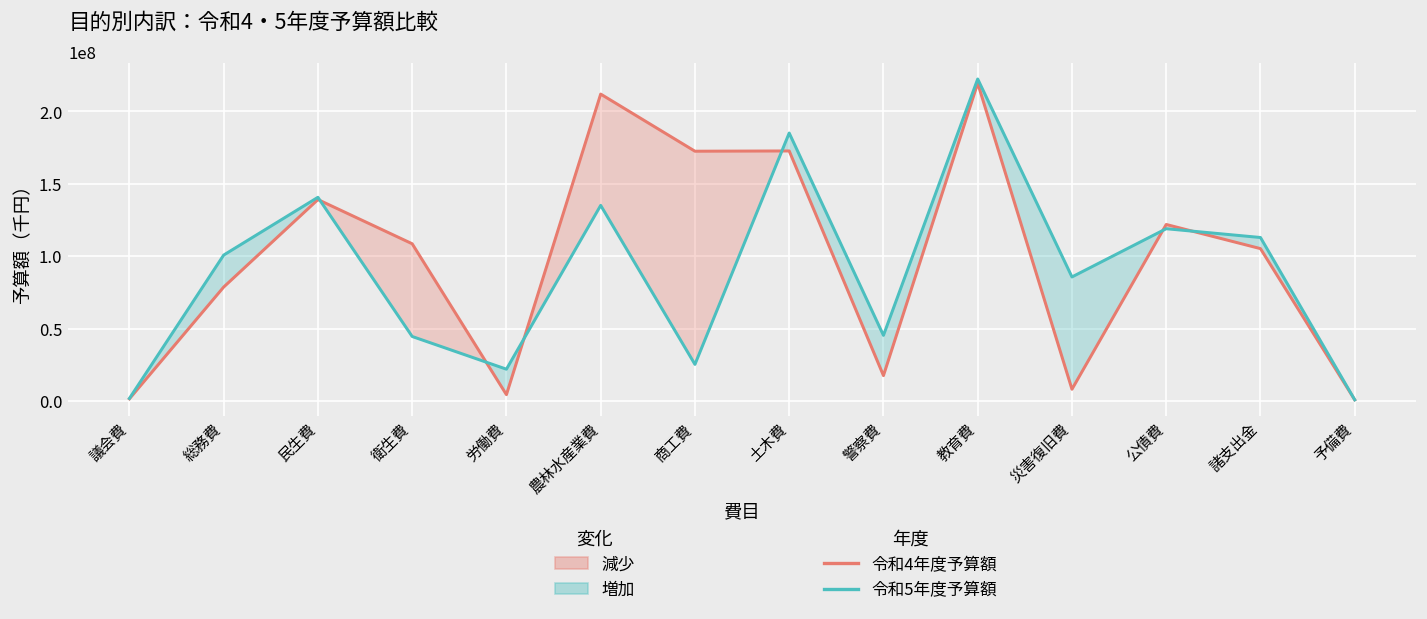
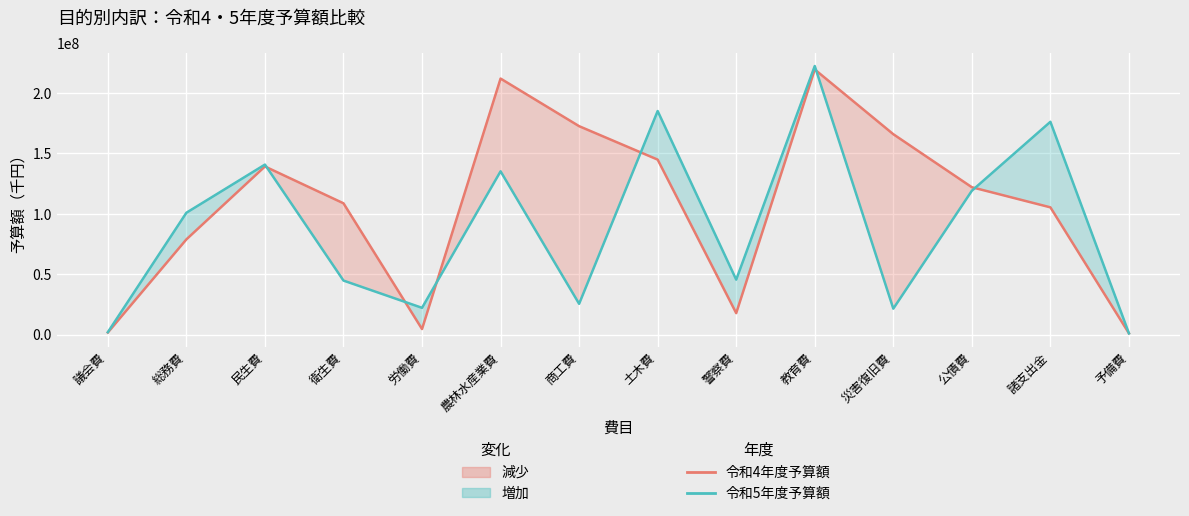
  {
    "令和4年度予算額": {
      "総務費": 79000000,
      "衛生費": 109000000,
      "労働費": 5000000,
      "農林水産業費": 212000000,
      "商工費": 172000000,
-     "土木費": 173000000,
+     "土木費": 145000000,
      "警察費": 18000000,
      "教育費": 219000000,
-     "災害復旧費": 8000000,
+     "災害復旧費": 166000000,
      "公債費": 122000000,
      "諸支出金": 105000000
    },
    "令和5年度予算額": {
      "総務費": 101000000,
      "衛生費": 45000000,
      "労働費": 22000000,
      "農林水産業費": 135000000,
      "商工費": 25000000,
      "土木費": 185000000,
      "警察費": 45000000,
      "教育費": 222000000,
-     "災害復旧費": 86000000,
+     "災害復旧費": 21000000,
      "公債費": 119000000,
-     "諸支出金": 113000000
+     "諸支出金": 176000000
    }
  }
